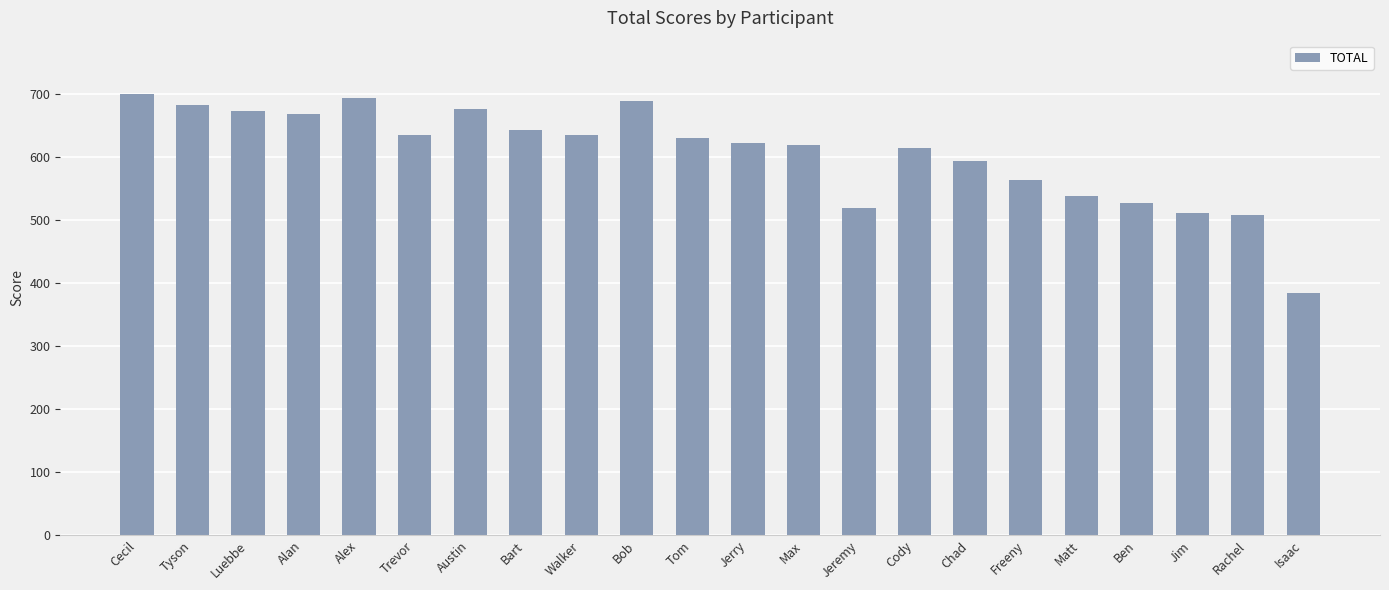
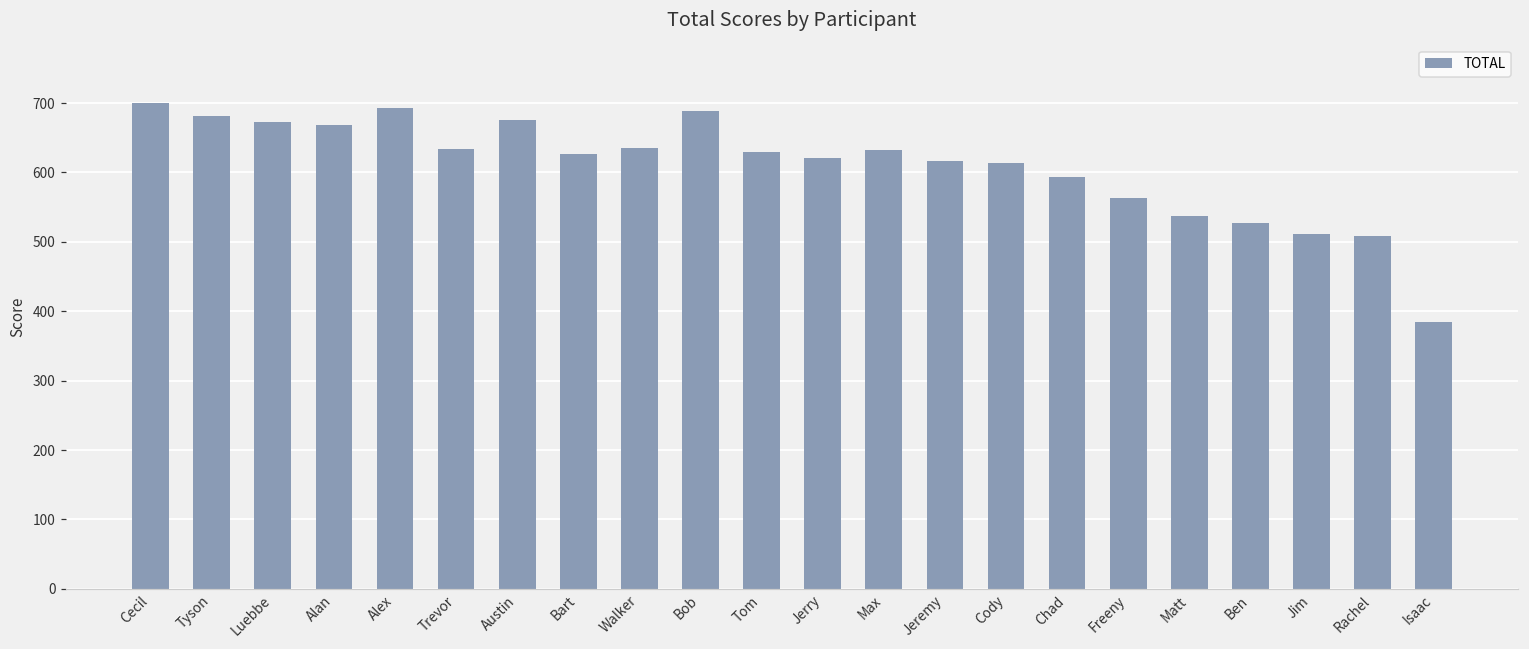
  {
    "Cecil": 700,
    "Tyson": 680,
    "Luebbe": 670,
    "Alan": 670,
    "Alex": 690,
    "Trevor": 630,
    "Austin": 680,
-   "Bart": 640,
+   "Bart": 630,
    "Walker": 640,
    "Bob": 690,
    "Tom": 630,
    "Jerry": 620,
-   "Max": 620,
-   "Jeremy": 520,
+   "Max": 630,
+   "Jeremy": 620,
    "Cody": 610,
    "Chad": 590,
    "Freeny": 560,
    "Matt": 540,
    "Ben": 530,
    "Jim": 510,
    "Rachel": 510,
    "Isaac": 380
  }
